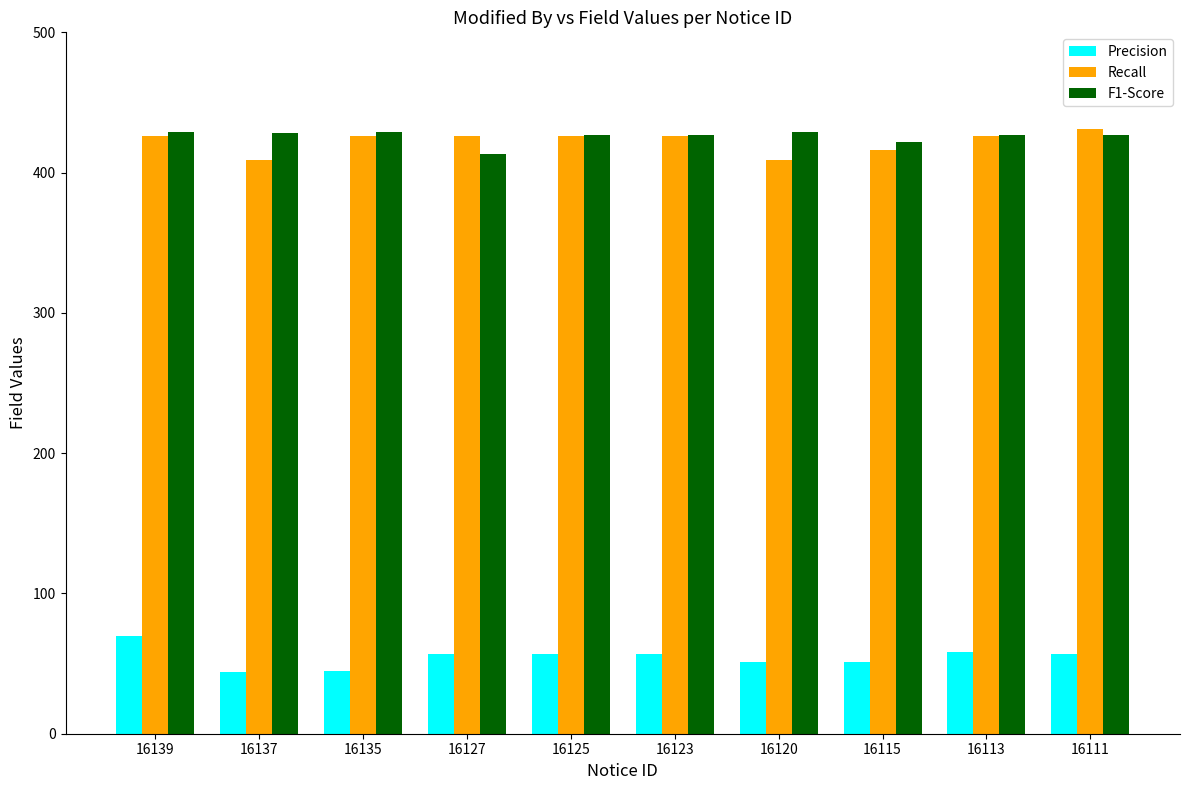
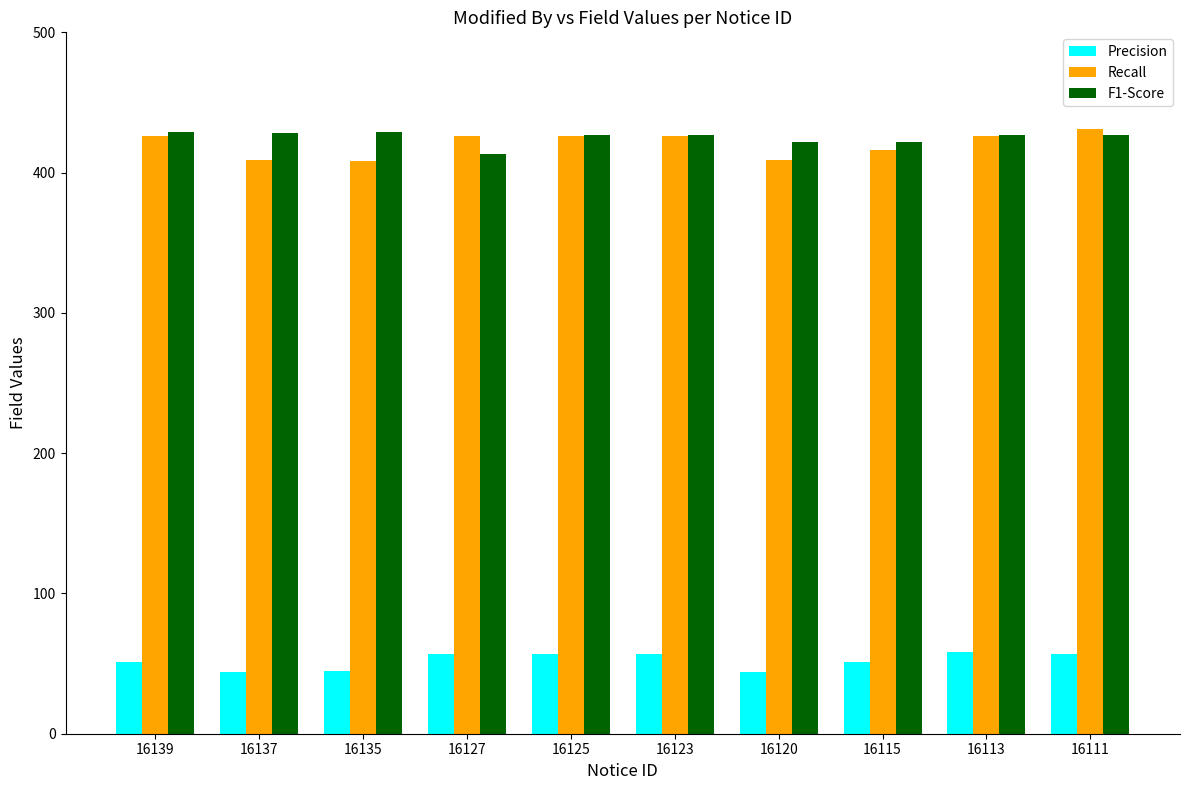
  {
    "Precision": {
-     "16139": 70,
+     "16139": 51,
      "16137": 44,
      "16135": 45,
      "16127": 57,
      "16125": 57,
      "16123": 57,
-     "16120": 51,
+     "16120": 44,
      "16115": 51,
      "16113": 58,
      "16111": 57
    },
    "Recall": {
      "16139": 426,
      "16137": 409,
-     "16135": 426,
+     "16135": 408,
      "16127": 426,
      "16125": 426,
      "16123": 426,
      "16120": 409,
      "16115": 416,
      "16113": 426,
      "16111": 431
    },
    "F1-Score": {
      "16139": 429,
      "16137": 428,
      "16135": 429,
      "16127": 413,
      "16125": 427,
      "16123": 427,
-     "16120": 429,
+     "16120": 422,
      "16115": 422,
      "16113": 427,
      "16111": 427
    }
  }
